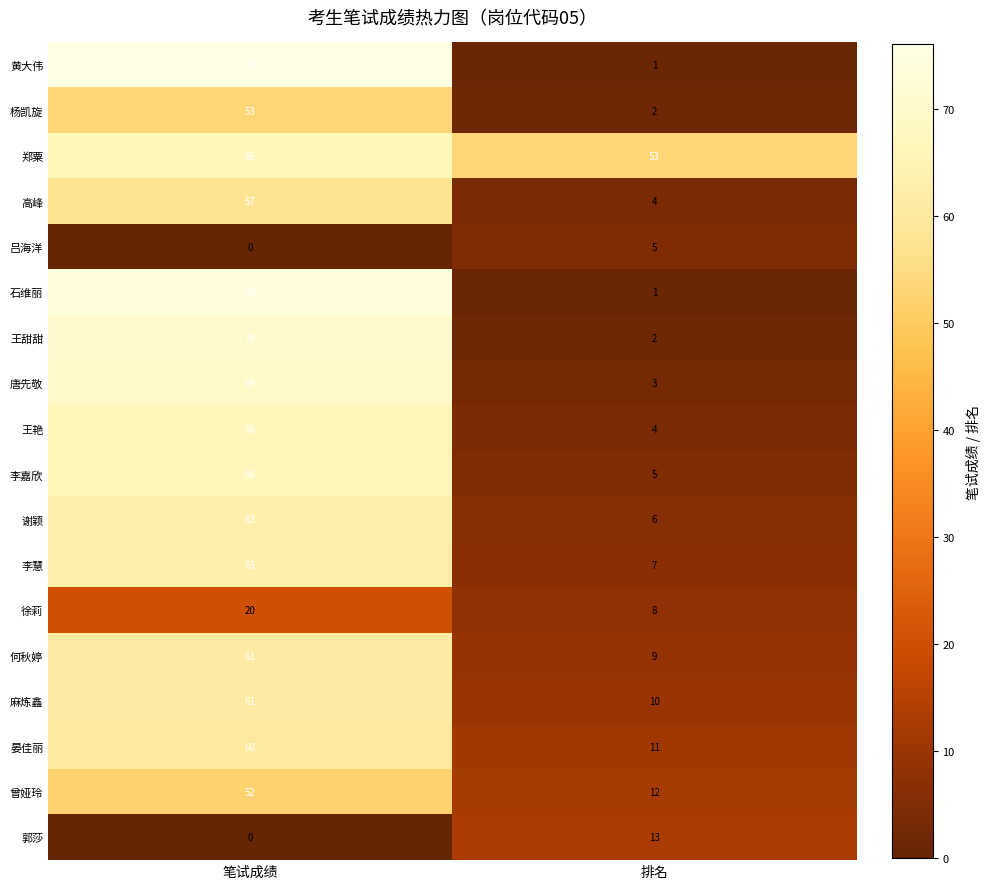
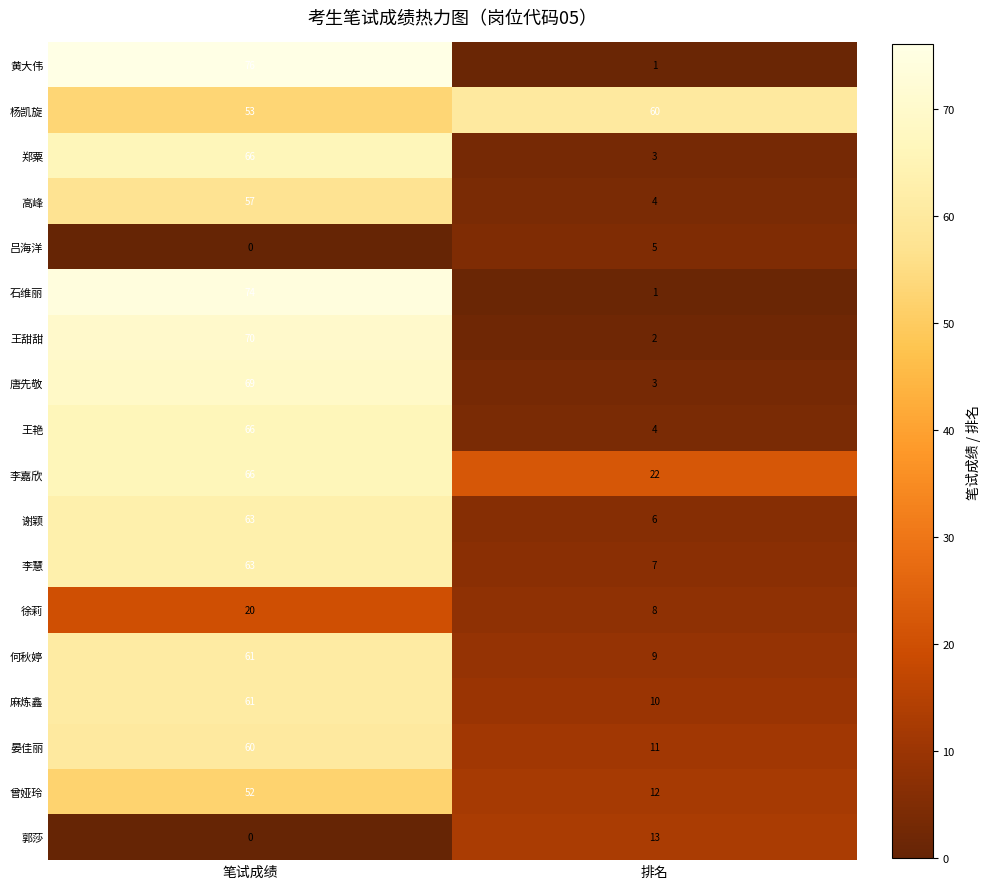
  {
    "黄大伟": {
      "排名": 1
    },
    "杨凯旋": {
      "笔试成绩": 53,
-     "排名": 2
+     "排名": 60
    },
    "郑粟": {
      "笔试成绩": 66,
-     "排名": 53
+     "排名": 3
    },
    "高峰": {
      "笔试成绩": 57,
      "排名": 4
    },
    "吕海洋": {
      "笔试成绩": 0,
      "排名": 5
    },
    "石维丽": {
      "排名": 1
    },
    "王甜甜": {
      "笔试成绩": 70,
      "排名": 2
    },
    "唐先敬": {
      "笔试成绩": 69,
      "排名": 3
    },
    "王艳": {
      "笔试成绩": 66,
      "排名": 4
    },
    "李嘉欣": {
      "笔试成绩": 66,
-     "排名": 5
+     "排名": 22
    },
    "谢颖": {
      "笔试成绩": 63,
      "排名": 6
    },
    "李慧": {
      "笔试成绩": 63,
      "排名": 7
    },
    "徐莉": {
      "笔试成绩": 20,
      "排名": 8
    },
    "何秋婷": {
      "笔试成绩": 61,
      "排名": 9
    },
    "麻炼鑫": {
      "笔试成绩": 61,
      "排名": 10
    },
    "晏佳丽": {
      "笔试成绩": 60,
      "排名": 11
    },
    "曾娅玲": {
      "笔试成绩": 52,
      "排名": 12
    },
    "郭莎": {
      "笔试成绩": 0,
      "排名": 13
    }
  }
